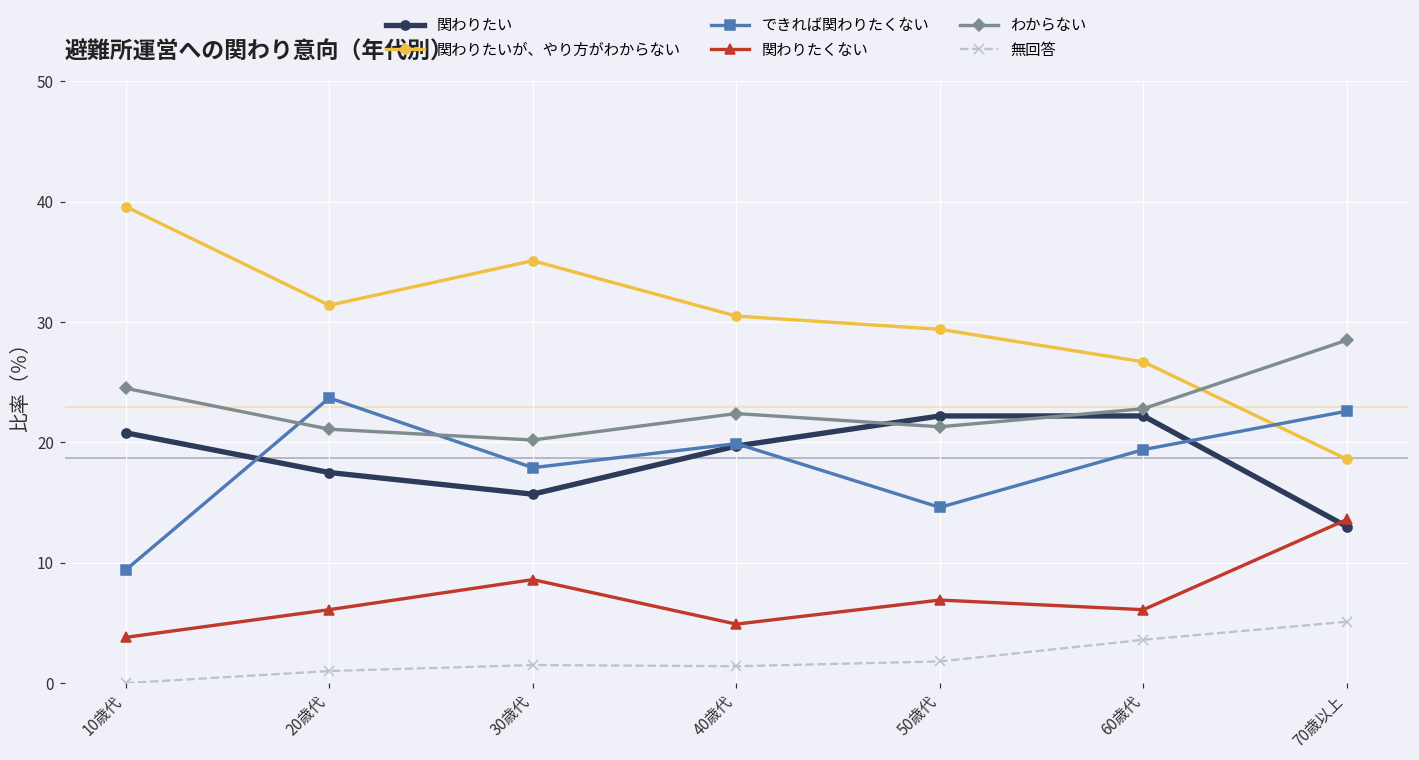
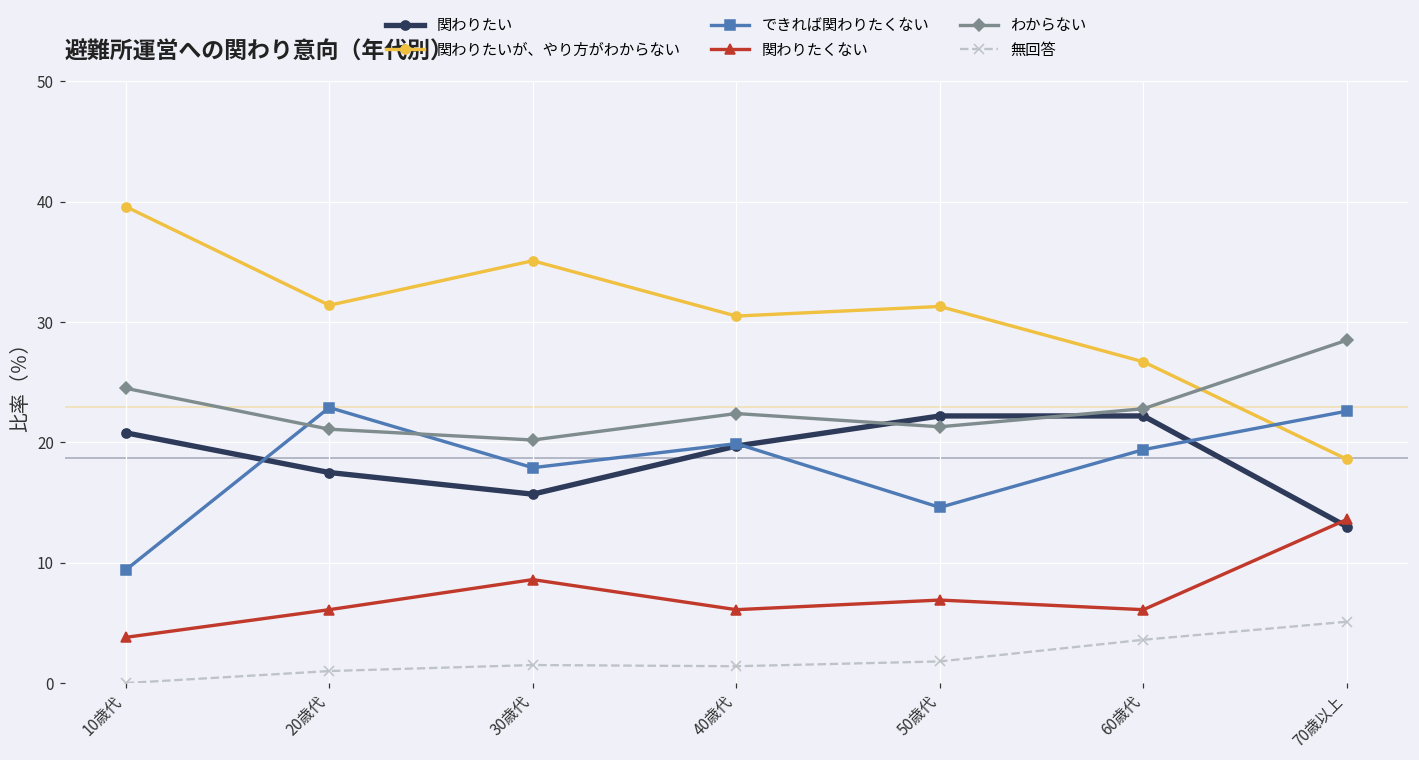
  {
    "関わりたい": {
      "10歳代": 20.8,
      "20歳代": 17.5,
      "30歳代": 15.7,
      "50歳代": 22.2,
      "60歳代": 22.2,
      "70歳以上": 13.0
    },
    "関わりたいが、やり方がわからない": {
      "10歳代": 39.6,
      "20歳代": 31.4,
      "30歳代": 35.1,
      "40歳代": 30.5,
-     "50歳代": 29.4,
+     "50歳代": 31.3,
      "60歳代": 26.7,
      "70歳以上": 18.6
    },
    "できれば関わりたくない": {
      "10歳代": 9.4,
-     "20歳代": 23.7,
+     "20歳代": 22.9,
      "30歳代": 17.9,
      "50歳代": 14.6,
      "60歳代": 19.4,
      "70歳以上": 22.6
    },
    "関わりたくない": {
      "10歳代": 3.8,
      "20歳代": 6.1,
      "30歳代": 8.6,
-     "40歳代": 4.9,
+     "40歳代": 6.1,
      "50歳代": 6.9,
      "60歳代": 6.1,
      "70歳以上": 13.6
    },
    "わからない": {
      "10歳代": 24.5,
      "20歳代": 21.1,
      "30歳代": 20.2,
      "40歳代": 22.4,
      "50歳代": 21.3,
      "60歳代": 22.8,
      "70歳以上": 28.5
    },
    "無回答": {
      "10歳代": 0.0,
      "20歳代": 1.0,
      "30歳代": 1.5,
      "40歳代": 1.4,
      "50歳代": 1.8,
      "60歳代": 3.6,
      "70歳以上": 5.1
    }
  }
